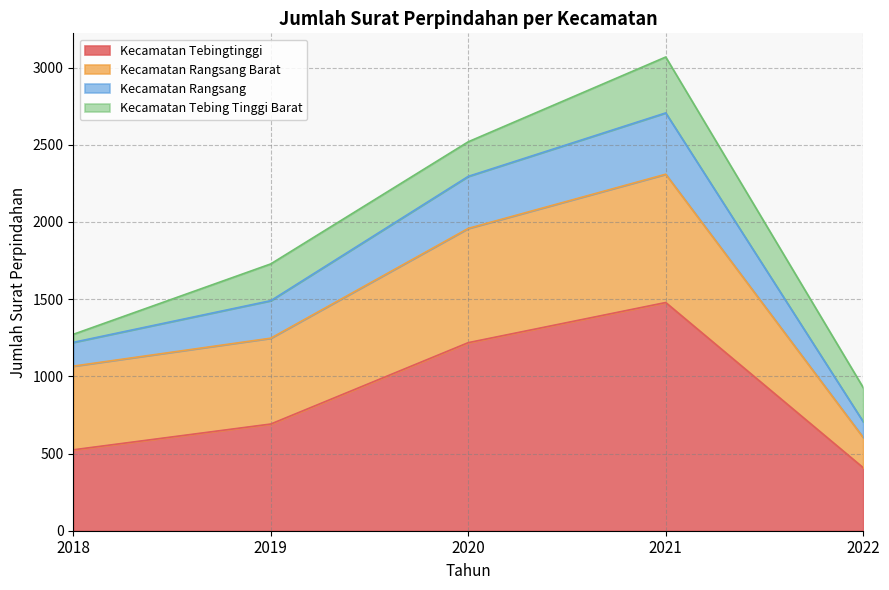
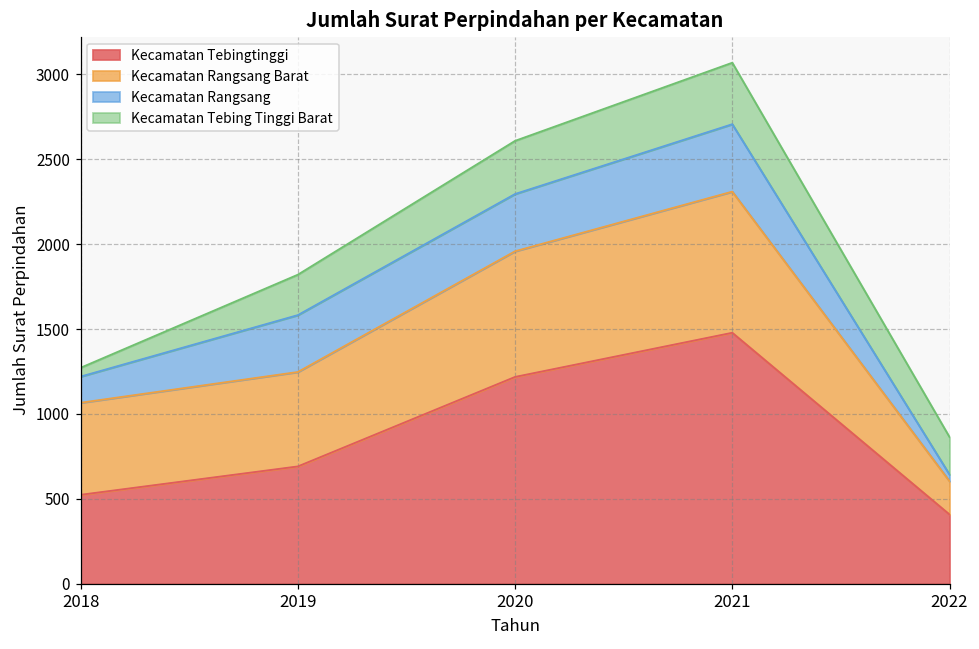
  {
    "Kecamatan Tebingtinggi": {
      "2018": 520,
      "2019": 690,
      "2020": 1220,
      "2021": 1480,
      "2022": 410
    },
    "Kecamatan Rangsang Barat": {
      "2018": 540,
      "2019": 560,
      "2020": 740,
      "2021": 830,
      "2022": 200
    },
    "Kecamatan Rangsang": {
      "2018": 150,
-     "2019": 240,
+     "2019": 340,
      "2020": 340,
      "2021": 400,
-     "2022": 100
+     "2022": 40
    },
    "Kecamatan Tebing Tinggi Barat": {
      "2018": 50,
      "2019": 240,
-     "2020": 220,
+     "2020": 310,
      "2021": 360,
      "2022": 220
    }
  }
